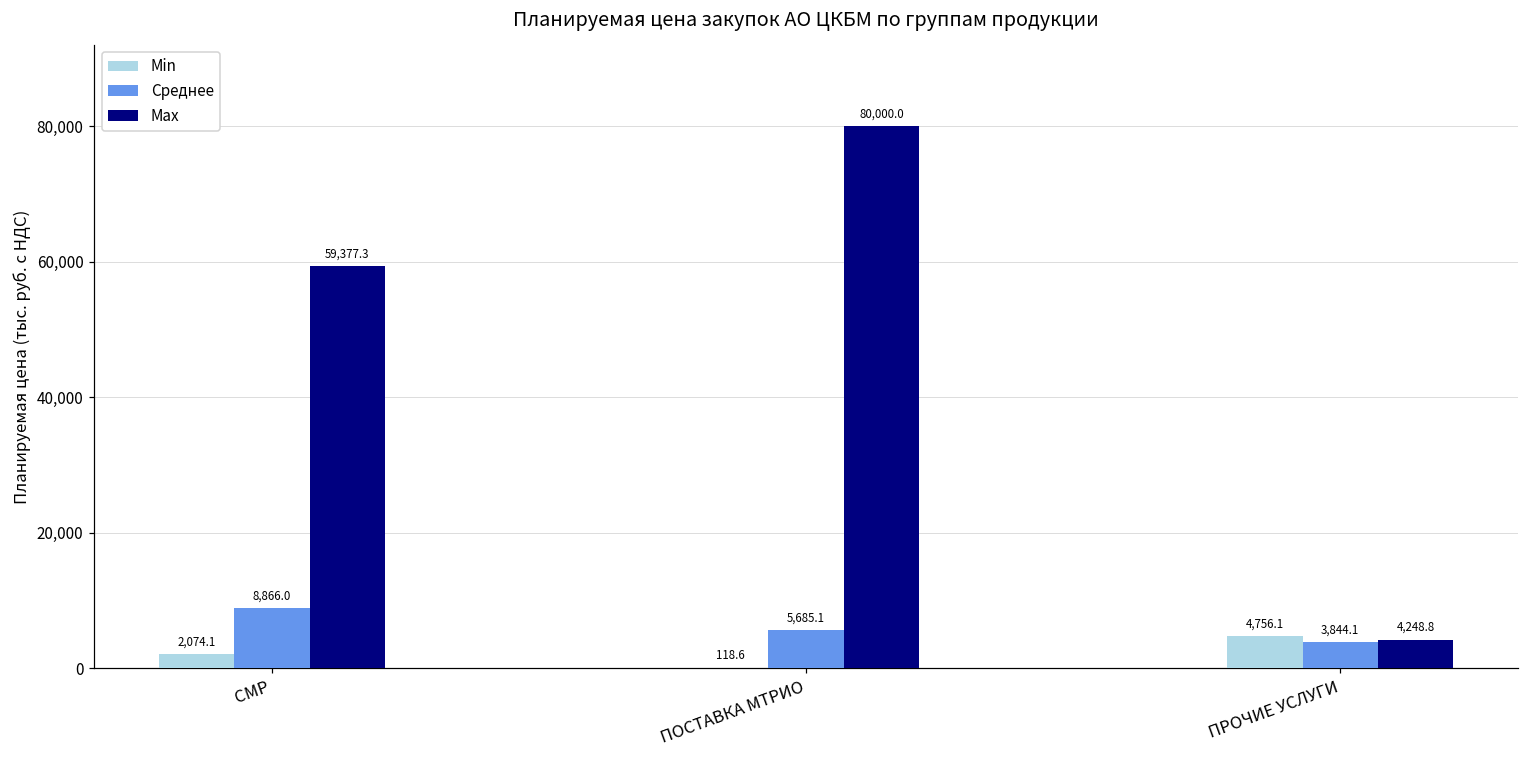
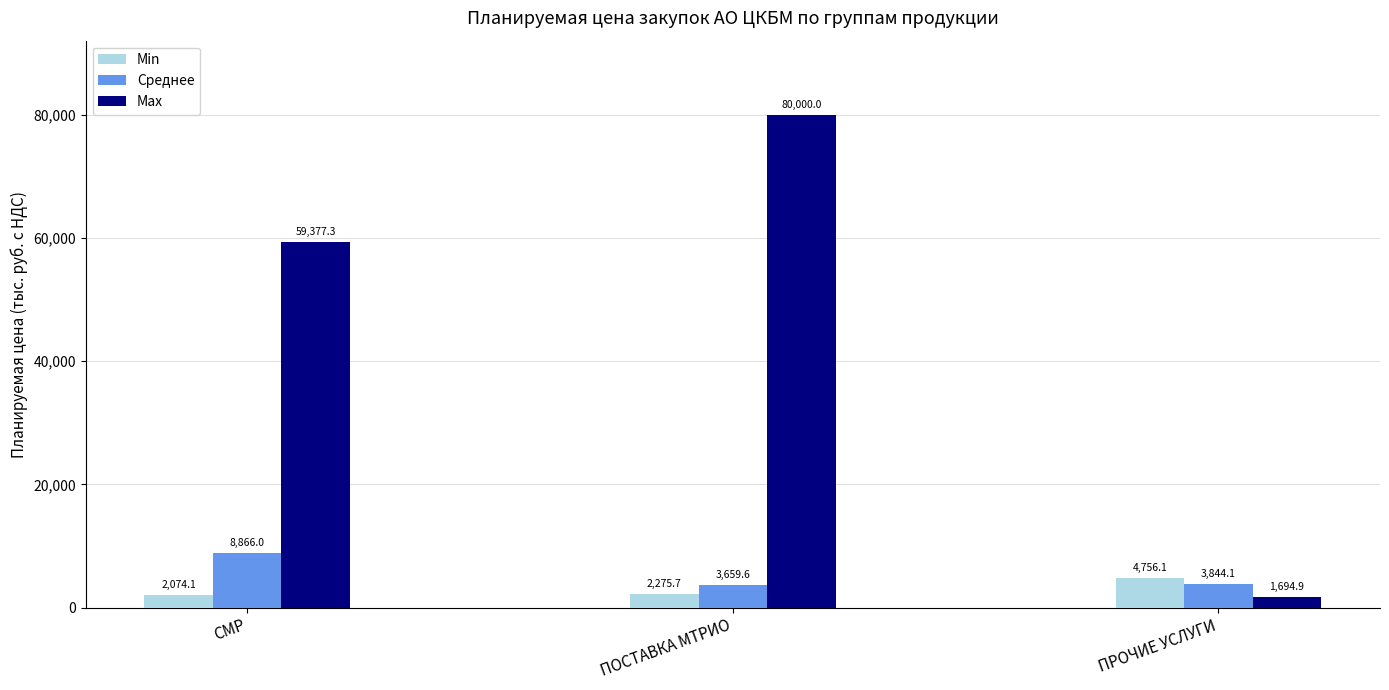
  {
    "Min": {
      "СМР": "2,074.1",
-     "ПОСТАВКА МТРИО": "118.6",
+     "ПОСТАВКА МТРИО": "2,275.7",
      "ПРОЧИЕ УСЛУГИ": "4,756.1"
    },
    "Среднее": {
      "СМР": "8,866.0",
-     "ПОСТАВКА МТРИО": "5,685.1",
+     "ПОСТАВКА МТРИО": "3,659.6",
      "ПРОЧИЕ УСЛУГИ": "3,844.1"
    },
    "Max": {
      "СМР": "59,377.3",
      "ПОСТАВКА МТРИО": "80,000.0",
-     "ПРОЧИЕ УСЛУГИ": "4,248.8"
+     "ПРОЧИЕ УСЛУГИ": "1,694.9"
    }
  }
